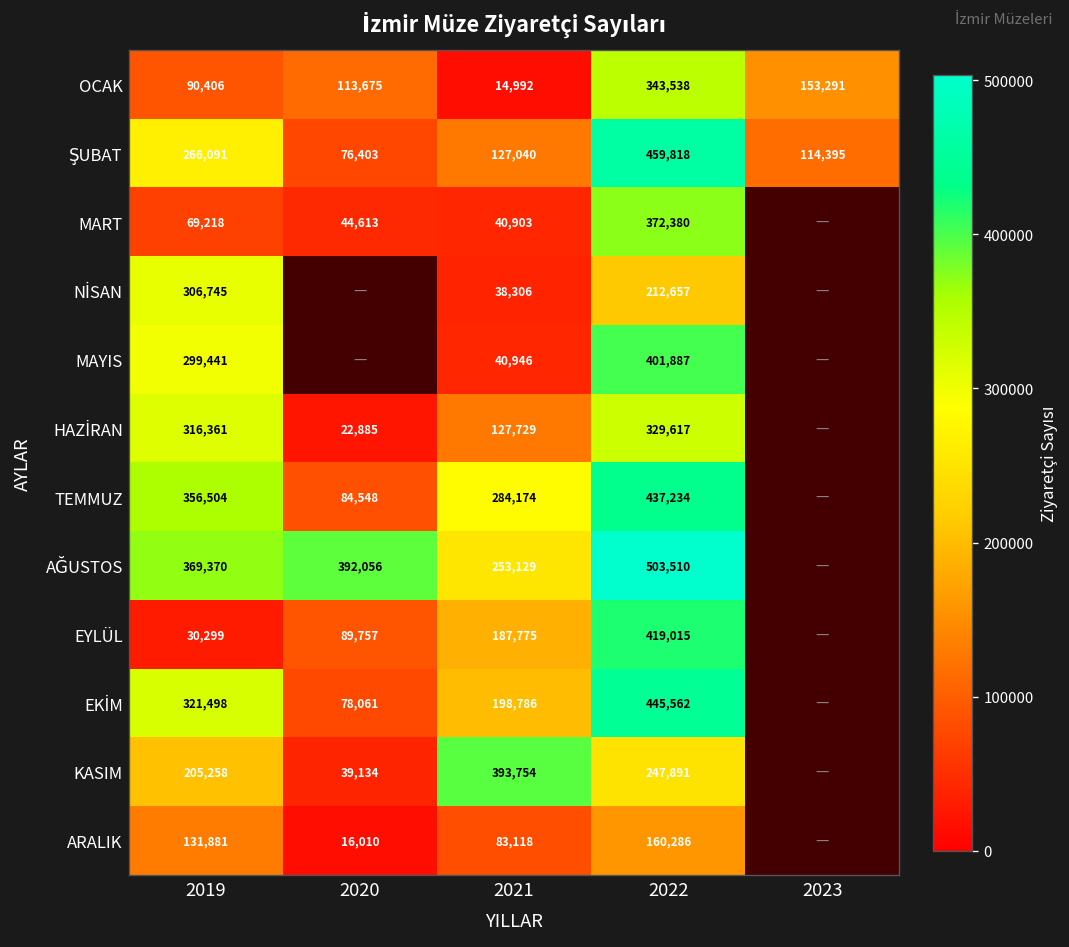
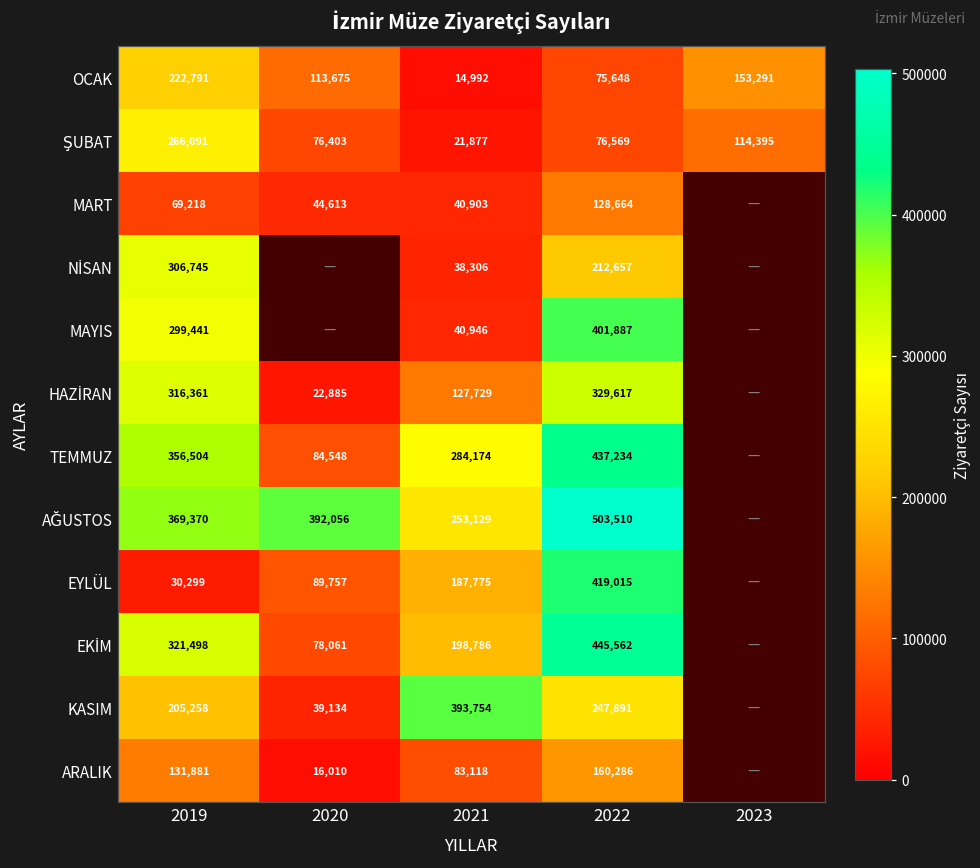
  {
    "OCAK": {
-     "2019": "90,406",
+     "2019": "222,791",
      "2020": "113,675",
      "2021": "14,992",
-     "2022": "343,538",
+     "2022": "75,648",
      "2023": "153,291"
    },
    "ŞUBAT": {
      "2019": "266,091",
      "2020": "76,403",
-     "2021": "127,040",
-     "2022": "459,818",
+     "2021": "21,877",
+     "2022": "76,569",
      "2023": "114,395"
    },
    "MART": {
      "2019": "69,218",
      "2020": "44,613",
      "2021": "40,903",
-     "2022": "372,380"
+     "2022": "128,664"
    },
    "NİSAN": {
      "2019": "306,745",
      "2021": "38,306",
      "2022": "212,657"
    },
    "MAYIS": {
      "2019": "299,441",
      "2021": "40,946",
      "2022": "401,887"
    },
    "HAZİRAN": {
      "2019": "316,361",
      "2020": "22,885",
      "2021": "127,729",
      "2022": "329,617"
    },
    "TEMMUZ": {
      "2019": "356,504",
      "2020": "84,548",
      "2021": "284,174",
      "2022": "437,234"
    },
    "AĞUSTOS": {
      "2019": "369,370",
      "2020": "392,056",
      "2021": "253,129",
      "2022": "503,510"
    },
    "EYLÜL": {
      "2019": "30,299",
      "2020": "89,757",
      "2021": "187,775",
      "2022": "419,015"
    },
    "EKİM": {
      "2019": "321,498",
      "2020": "78,061",
      "2021": "198,786",
      "2022": "445,562"
    },
    "KASIM": {
      "2019": "205,258",
      "2020": "39,134",
      "2021": "393,754",
      "2022": "247,891"
    },
    "ARALIK": {
      "2019": "131,881",
      "2020": "16,010",
      "2021": "83,118",
      "2022": "160,286"
    }
  }
